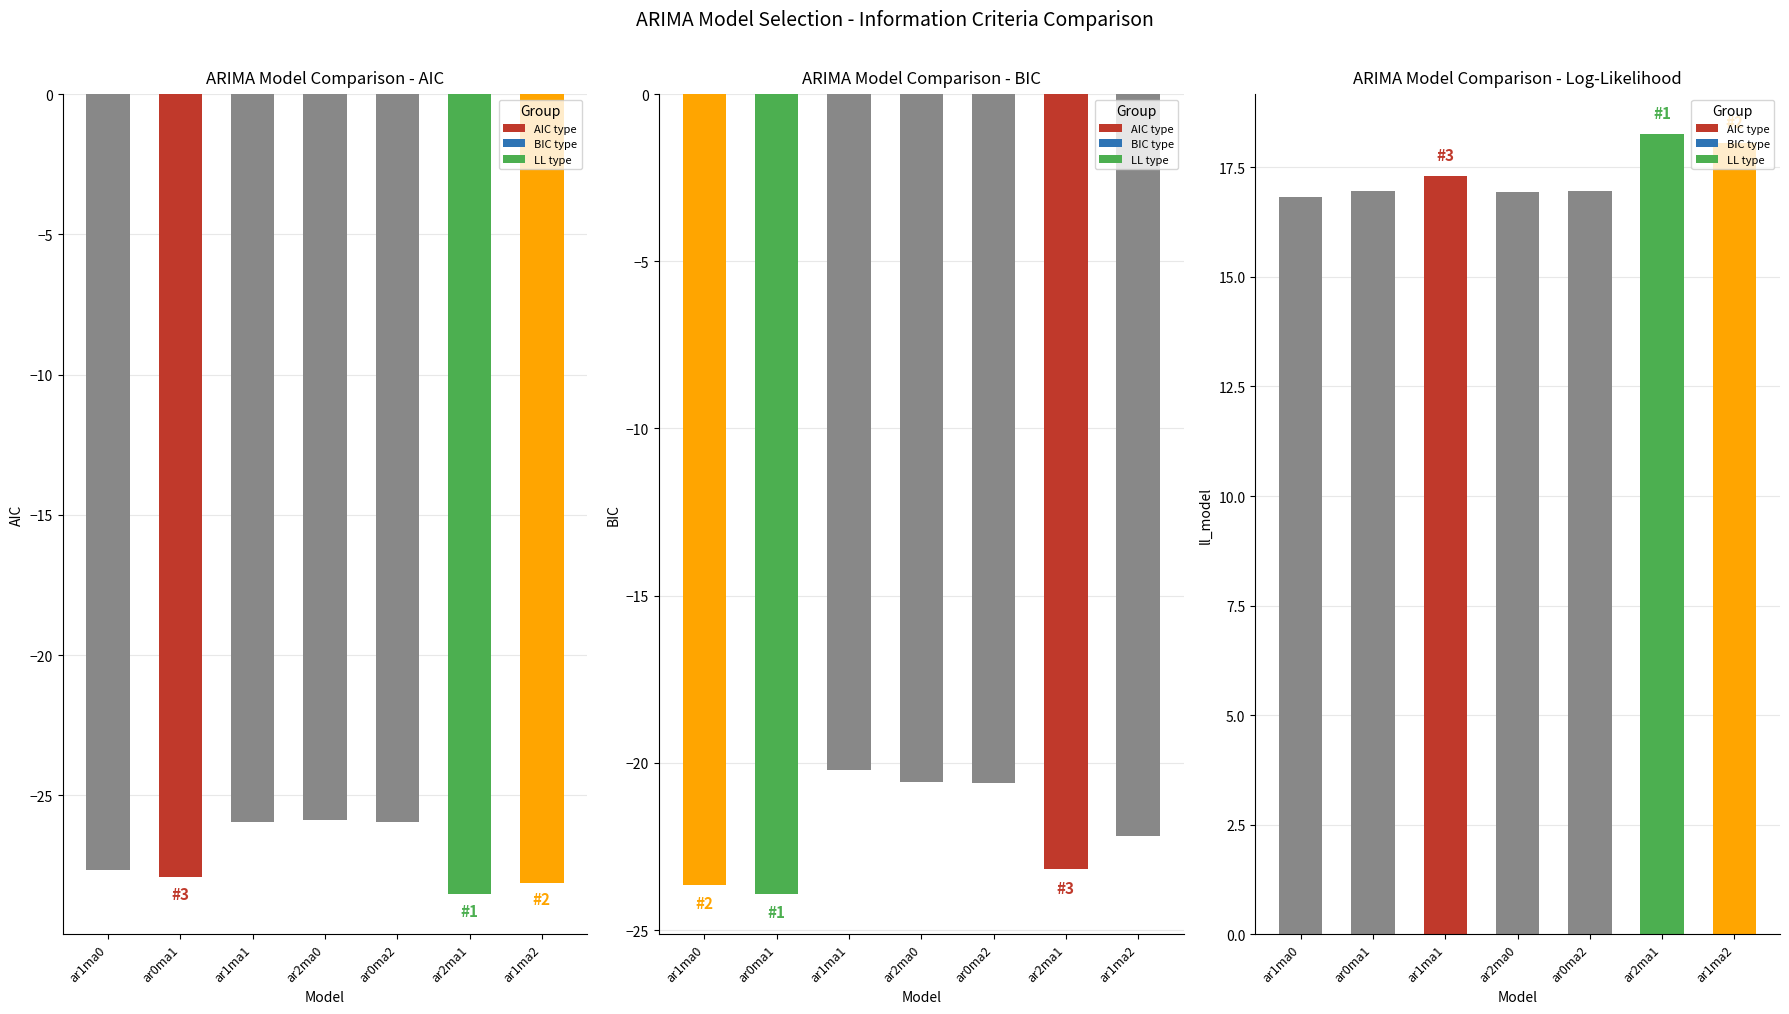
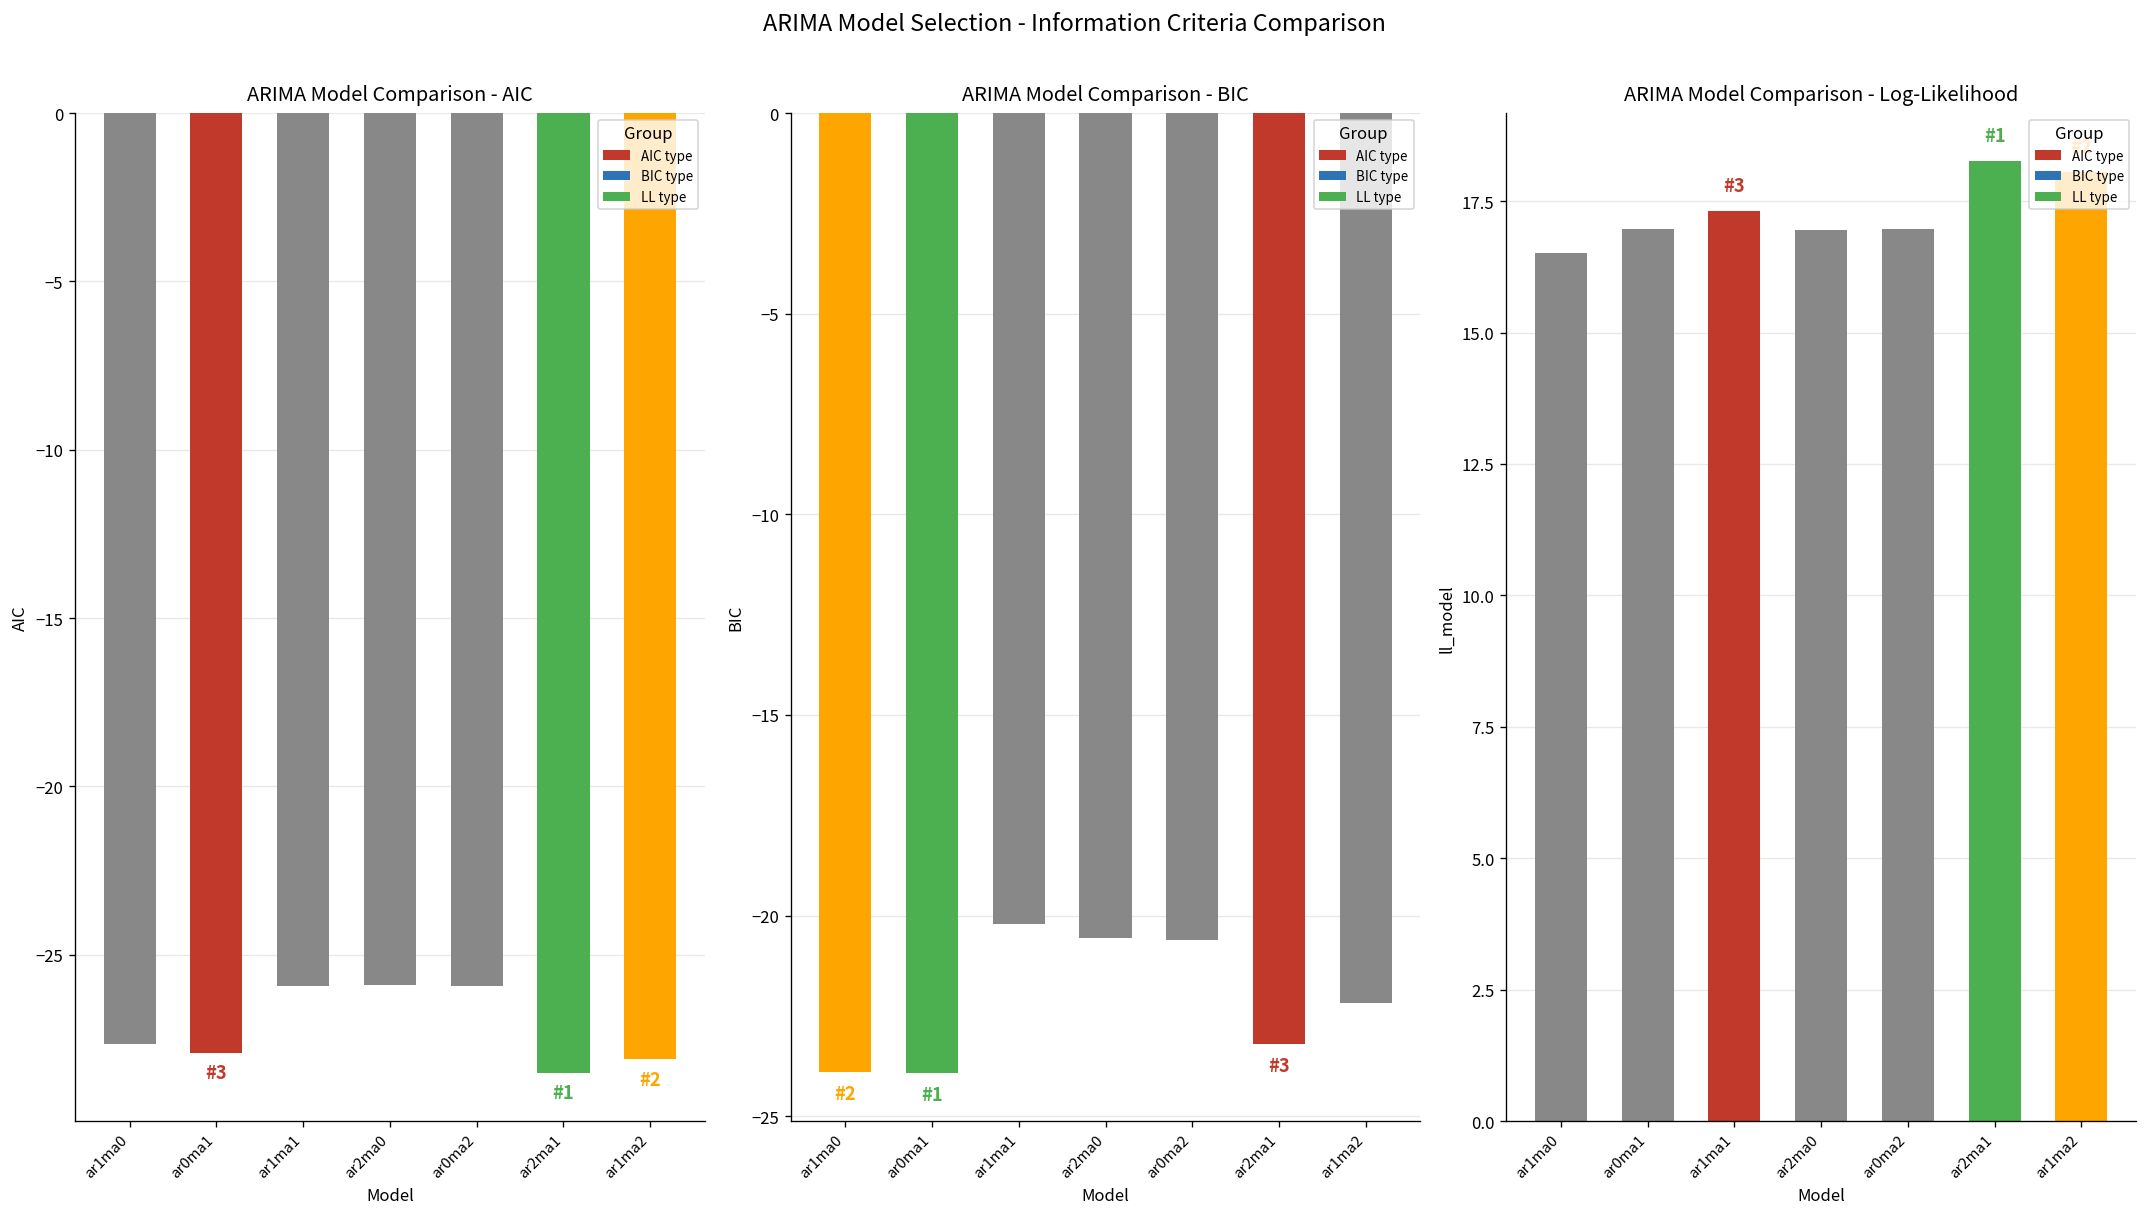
  {
    "ARIMA Model Comparison - AIC": {
      "ar1ma0": -27.7,
      "ar1ma1": -25.9,
      "ar2ma0": -25.9,
      "ar0ma2": -25.9
    },
    "ARIMA Model Comparison - BIC": {
-     "ar1ma0": -23.7,
+     "ar1ma0": -23.9,
      "ar1ma1": -20.2,
      "ar2ma0": -20.6,
      "ar0ma2": -20.6,
      "ar1ma2": -22.2
    },
    "ARIMA Model Comparison - Log-Likelihood": {
-     "ar1ma0": 16.8,
+     "ar1ma0": 16.5,
      "ar0ma1": 17.0,
      "ar2ma0": 16.9,
      "ar0ma2": 17.0
    }
  }
